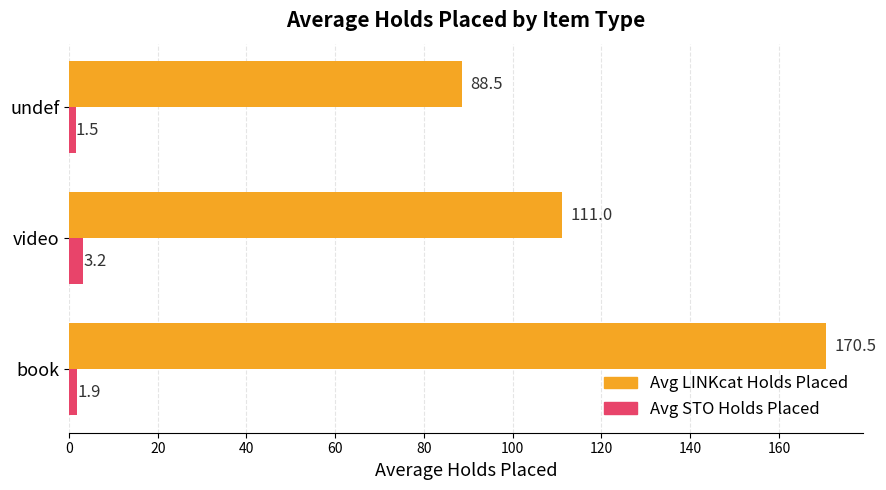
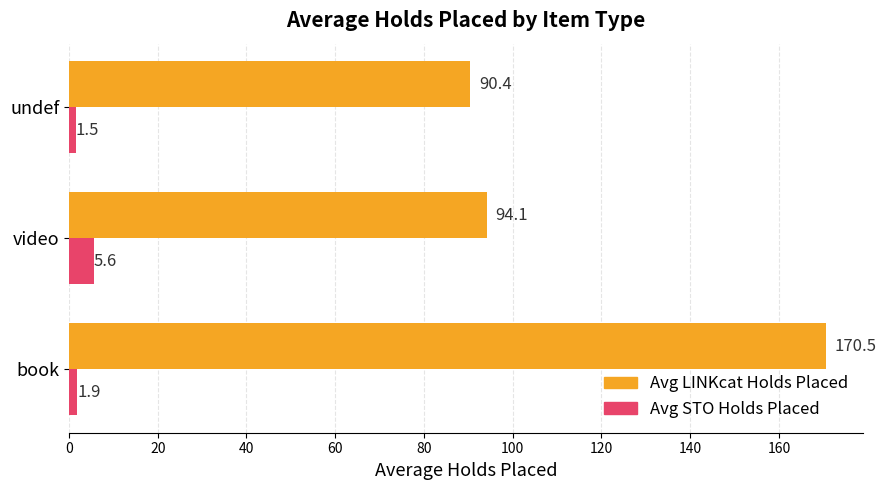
  {
    "Avg LINKcat Holds Placed": {
-     "undef": 88.5,
-     "video": 111.0,
+     "undef": 90.4,
+     "video": 94.1,
      "book": 170.5
    },
    "Avg STO Holds Placed": {
      "undef": 1.5,
-     "video": 3.2,
+     "video": 5.6,
      "book": 1.9
    }
  }
